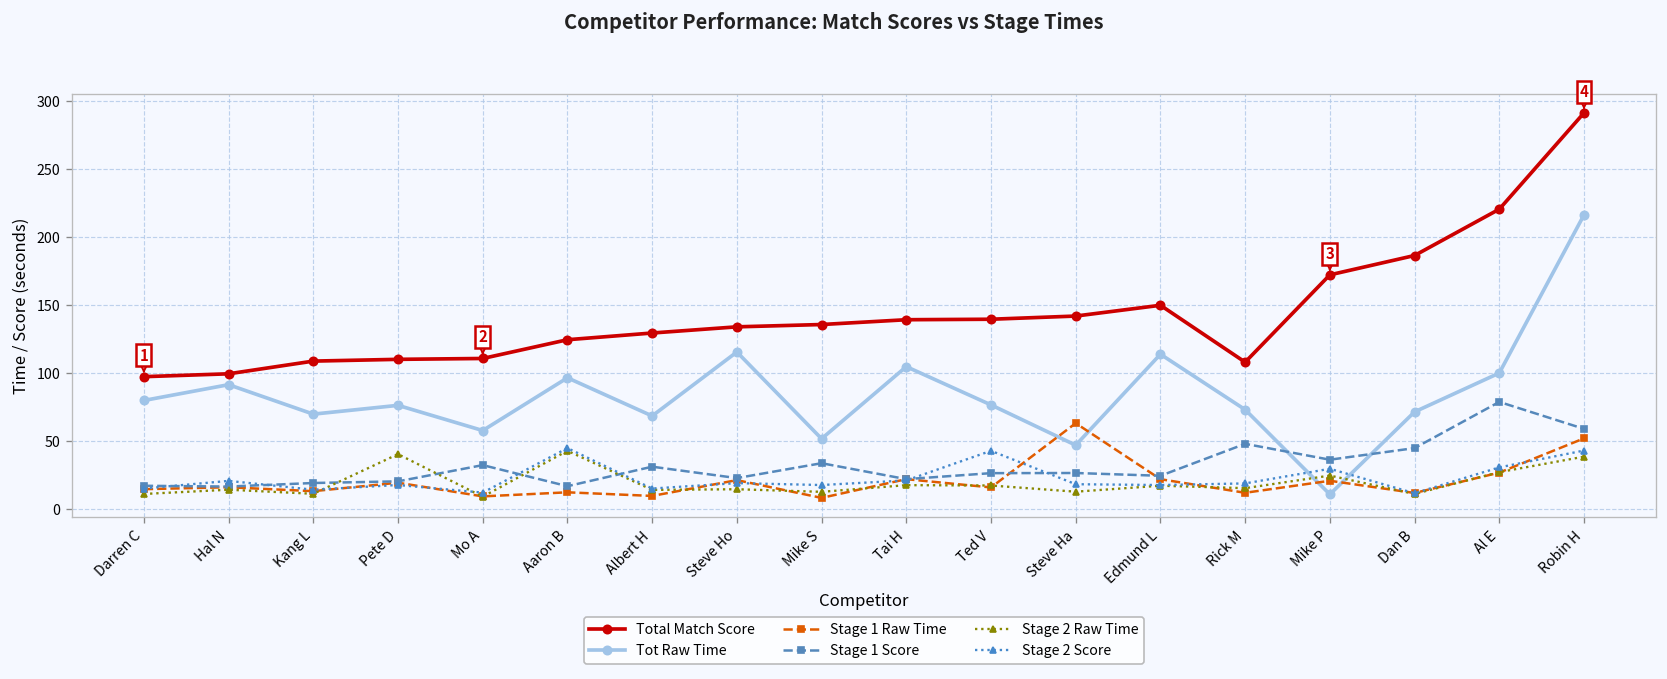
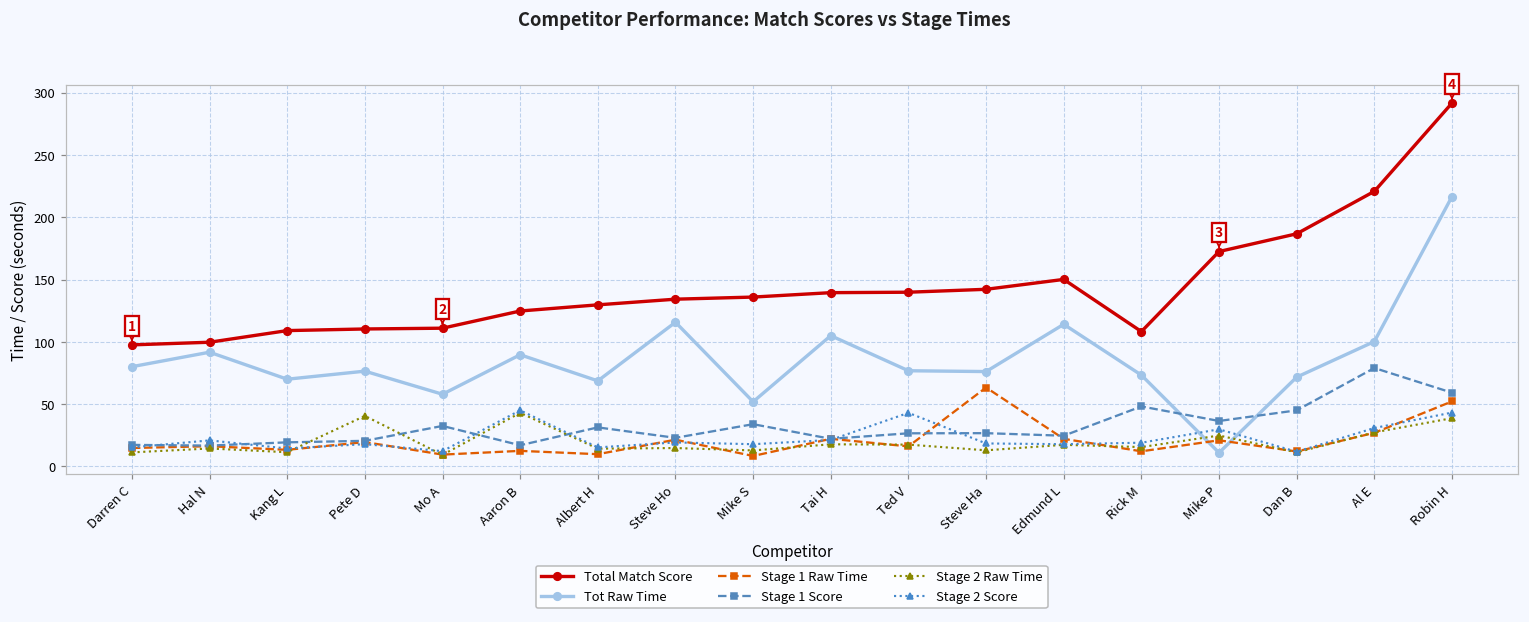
  {
    "Total Match Score": {
      "Hal N": 100,
      "Kang L": 109,
      "Pete D": 110,
      "Aaron B": 125,
      "Albert H": 130,
      "Steve Ho": 134,
      "Mike S": 136,
      "Tai H": 139,
      "Ted V": 140,
      "Steve Ha": 142,
      "Edmund L": 150,
      "Rick M": 108,
      "Dan B": 187,
      "Al E": 221
    },
    "Tot Raw Time": {
      "Darren C": 80,
      "Hal N": 92,
      "Kang L": 70,
      "Pete D": 76,
      "Mo A": 58,
-     "Aaron B": 97,
+     "Aaron B": 90,
      "Albert H": 69,
      "Steve Ho": 116,
      "Mike S": 52,
      "Tai H": 105,
      "Ted V": 77,
-     "Steve Ha": 47,
+     "Steve Ha": 76,
      "Edmund L": 114,
      "Rick M": 73,
      "Mike P": 11,
      "Dan B": 72,
      "Al E": 100,
      "Robin H": 217
    },
    "Stage 1 Raw Time": {
      "Aaron B": 13,
      "Albert H": 10,
      "Mike S": 8,
      "Steve Ha": 63,
      "Edmund L": 22,
      "Rick M": 12,
      "Mike P": 21,
      "Robin H": 52
    },
    "Stage 2 Raw Time": {
      "Darren C": 11,
      "Pete D": 41,
      "Steve Ho": 15,
      "Mike S": 13,
      "Tai H": 18,
      "Steve Ha": 13,
      "Rick M": 16,
      "Mike P": 25,
      "Robin H": 39
    }
  }
